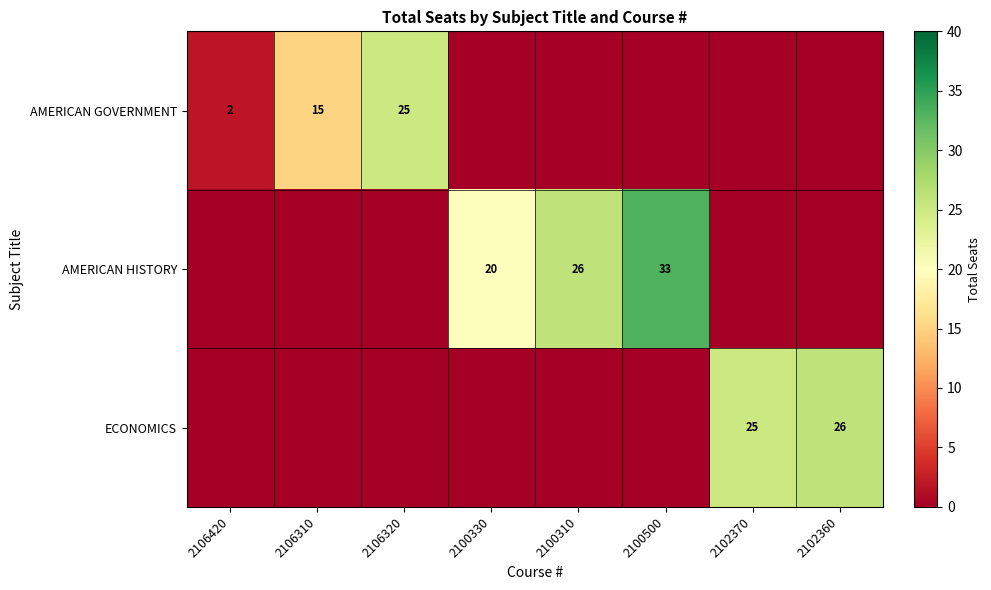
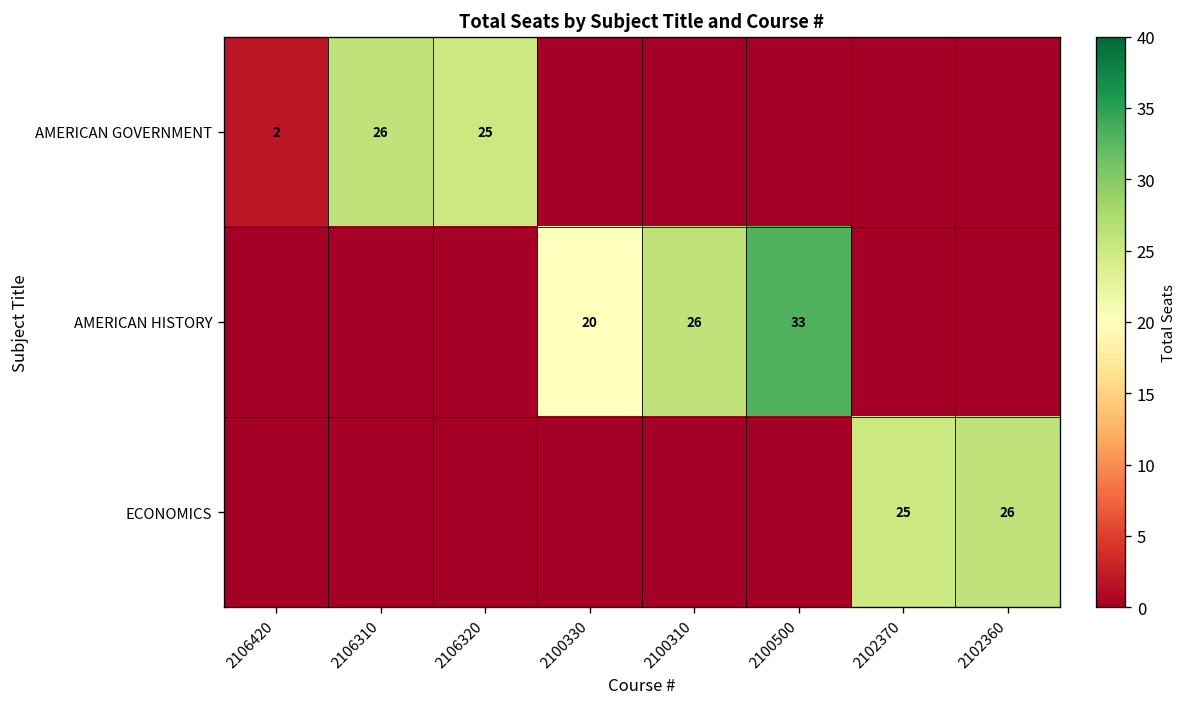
  {
    "AMERICAN GOVERNMENT": {
      "2106420": 2,
-     "2106310": 15,
+     "2106310": 26,
      "2106320": 25
    },
    "AMERICAN HISTORY": {
      "2100330": 20,
      "2100310": 26,
      "2100500": 33
    },
    "ECONOMICS": {
      "2102370": 25,
      "2102360": 26
    }
  }
